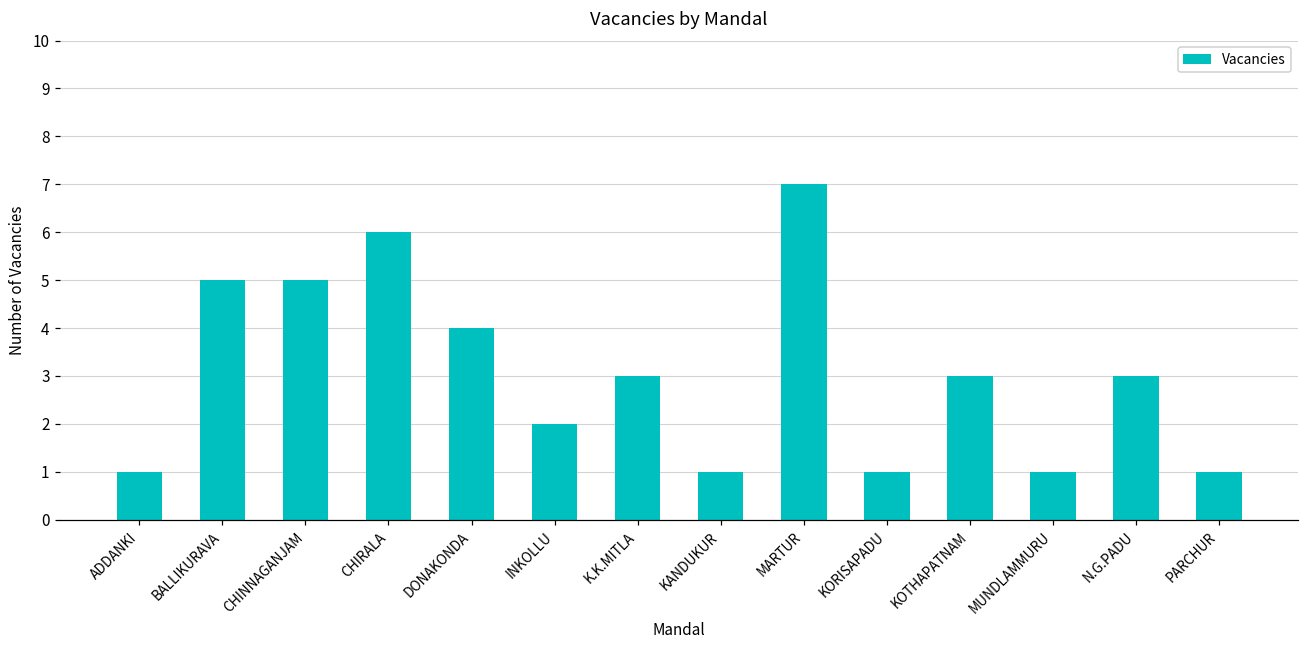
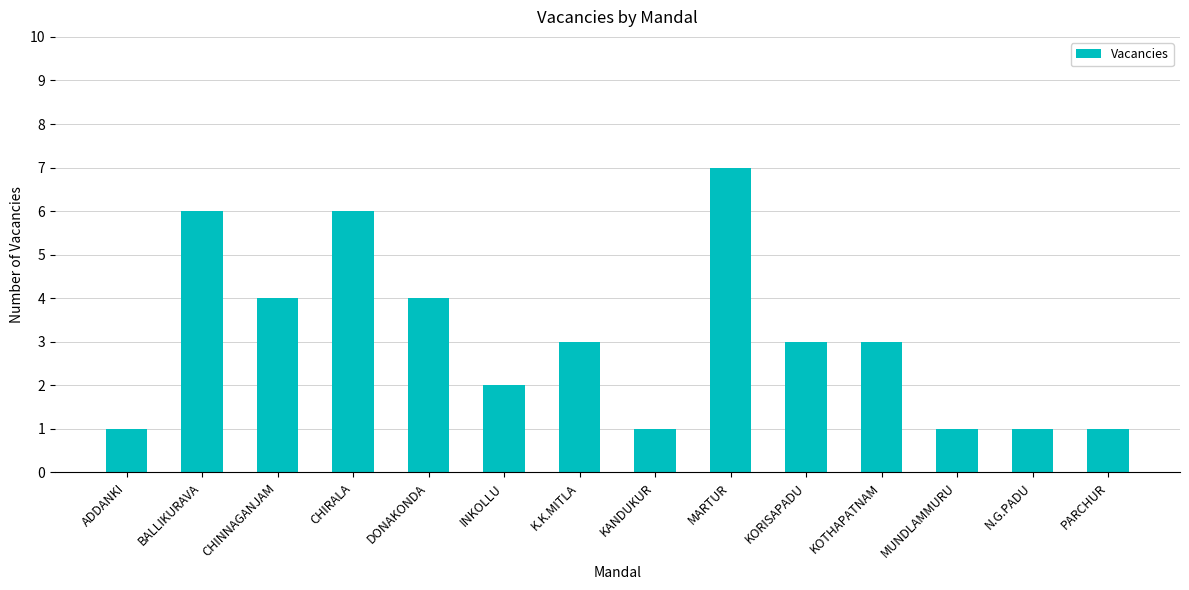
  {
    "ADDANKI": 1,
-   "BALLIKURAVA": 5,
-   "CHINNAGANJAM": 5,
+   "BALLIKURAVA": 6,
+   "CHINNAGANJAM": 4,
    "CHIRALA": 6,
    "DONAKONDA": 4,
    "INKOLLU": 2,
    "K.K.MITLA": 3,
    "KANDUKUR": 1,
    "MARTUR": 7,
-   "KORISAPADU": 1,
+   "KORISAPADU": 3,
    "KOTHAPATNAM": 3,
    "MUNDLAMMURU": 1,
-   "N.G.PADU": 3,
+   "N.G.PADU": 1,
    "PARCHUR": 1
  }
